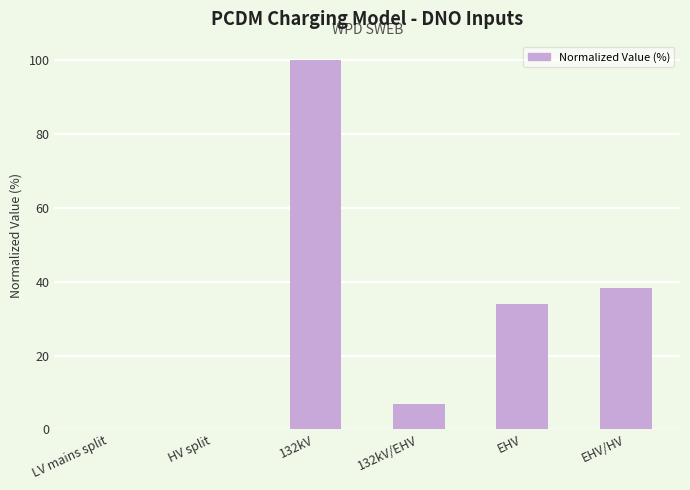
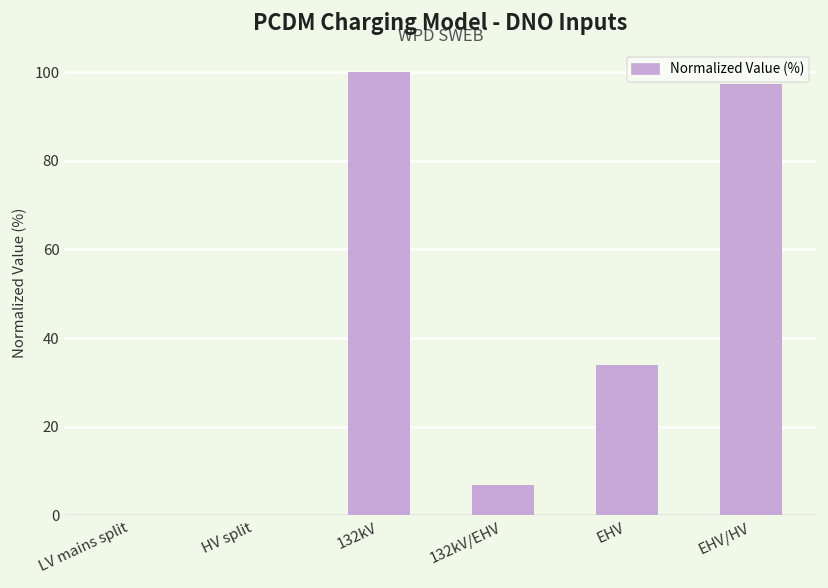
  {
    "132kV": 100,
    "132kV/EHV": 7,
    "EHV": 34,
-   "EHV/HV": 38
+   "EHV/HV": 97
  }
